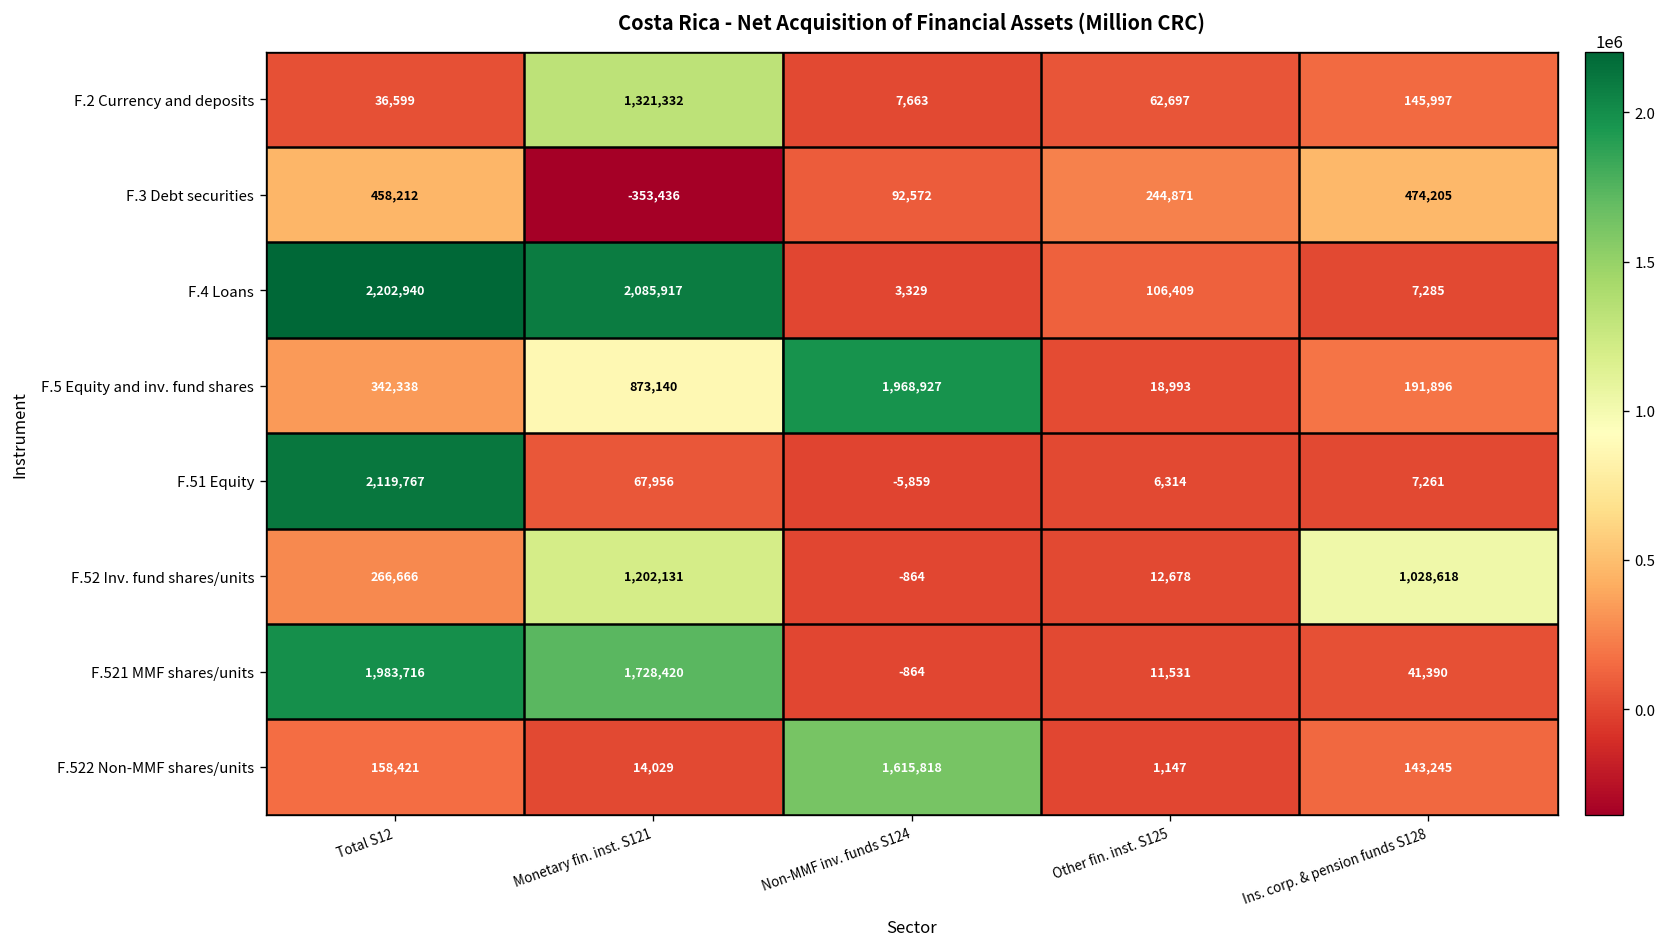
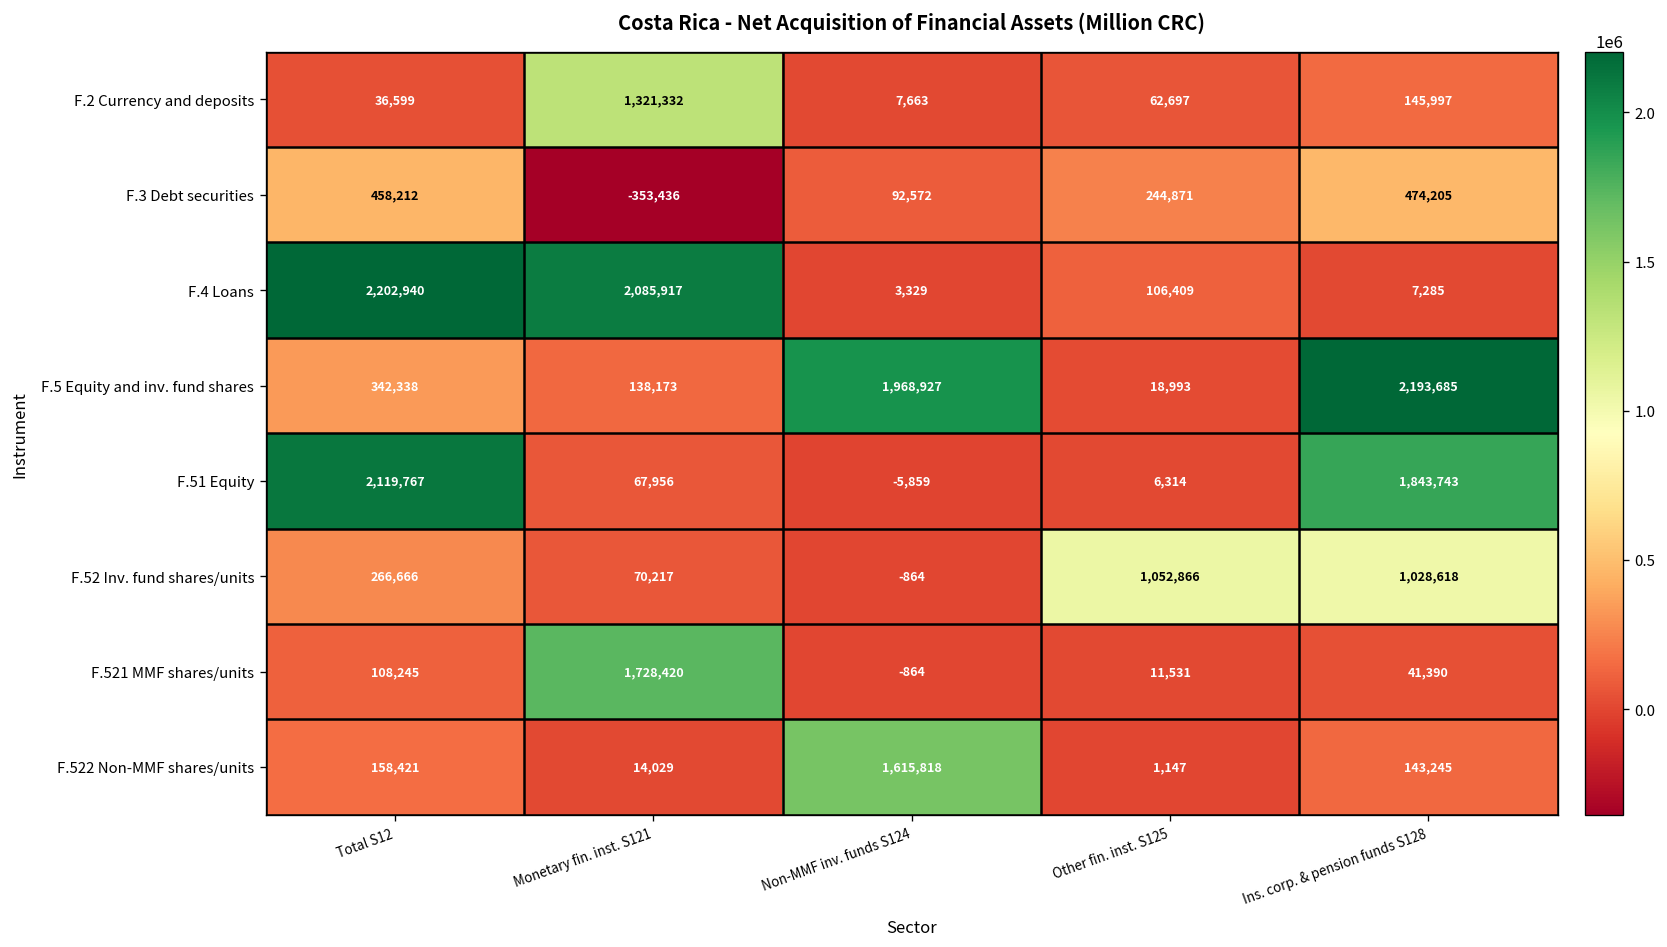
  {
    "F.2 Currency and deposits": {
      "Total S12": "36,599",
      "Monetary fin. inst. S121": "1,321,332",
      "Non-MMF inv. funds S124": "7,663",
      "Other fin. inst. S125": "62,697",
      "Ins. corp. & pension funds S128": "145,997"
    },
    "F.3 Debt securities": {
      "Total S12": "458,212",
      "Monetary fin. inst. S121": "-353,436",
      "Non-MMF inv. funds S124": "92,572",
      "Other fin. inst. S125": "244,871",
      "Ins. corp. & pension funds S128": "474,205"
    },
    "F.4 Loans": {
      "Total S12": "2,202,940",
      "Monetary fin. inst. S121": "2,085,917",
      "Non-MMF inv. funds S124": "3,329",
      "Other fin. inst. S125": "106,409",
      "Ins. corp. & pension funds S128": "7,285"
    },
    "F.5 Equity and inv. fund shares": {
      "Total S12": "342,338",
-     "Monetary fin. inst. S121": "873,140",
+     "Monetary fin. inst. S121": "138,173",
      "Non-MMF inv. funds S124": "1,968,927",
      "Other fin. inst. S125": "18,993",
-     "Ins. corp. & pension funds S128": "191,896"
+     "Ins. corp. & pension funds S128": "2,193,685"
    },
    "F.51 Equity": {
      "Total S12": "2,119,767",
      "Monetary fin. inst. S121": "67,956",
      "Non-MMF inv. funds S124": "-5,859",
      "Other fin. inst. S125": "6,314",
-     "Ins. corp. & pension funds S128": "7,261"
+     "Ins. corp. & pension funds S128": "1,843,743"
    },
    "F.52 Inv. fund shares/units": {
      "Total S12": "266,666",
-     "Monetary fin. inst. S121": "1,202,131",
+     "Monetary fin. inst. S121": "70,217",
      "Non-MMF inv. funds S124": "-864",
-     "Other fin. inst. S125": "12,678",
+     "Other fin. inst. S125": "1,052,866",
      "Ins. corp. & pension funds S128": "1,028,618"
    },
    "F.521 MMF shares/units": {
-     "Total S12": "1,983,716",
+     "Total S12": "108,245",
      "Monetary fin. inst. S121": "1,728,420",
      "Non-MMF inv. funds S124": "-864",
      "Other fin. inst. S125": "11,531",
      "Ins. corp. & pension funds S128": "41,390"
    },
    "F.522 Non-MMF shares/units": {
      "Total S12": "158,421",
      "Monetary fin. inst. S121": "14,029",
      "Non-MMF inv. funds S124": "1,615,818",
      "Other fin. inst. S125": "1,147",
      "Ins. corp. & pension funds S128": "143,245"
    }
  }
